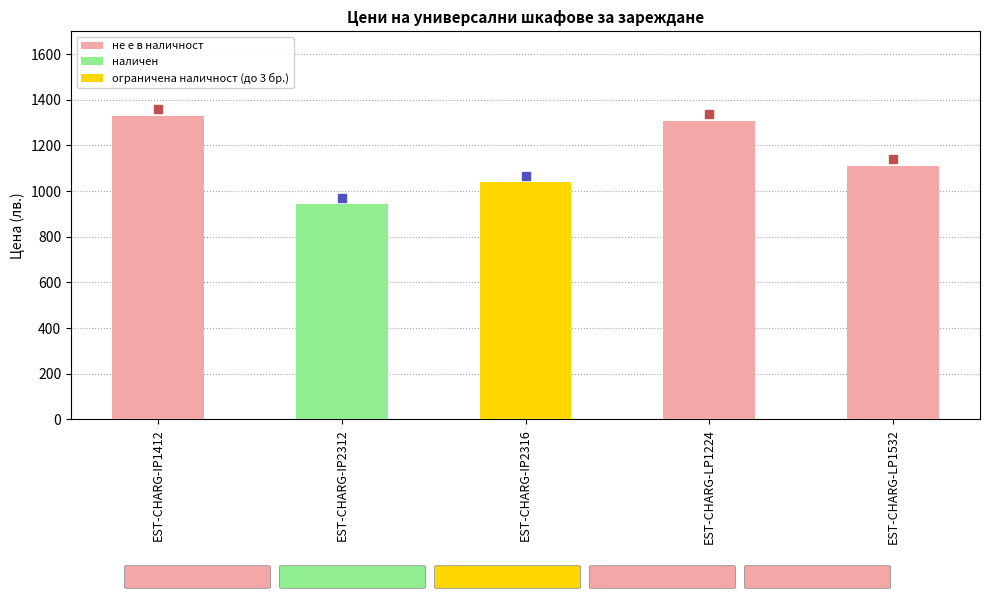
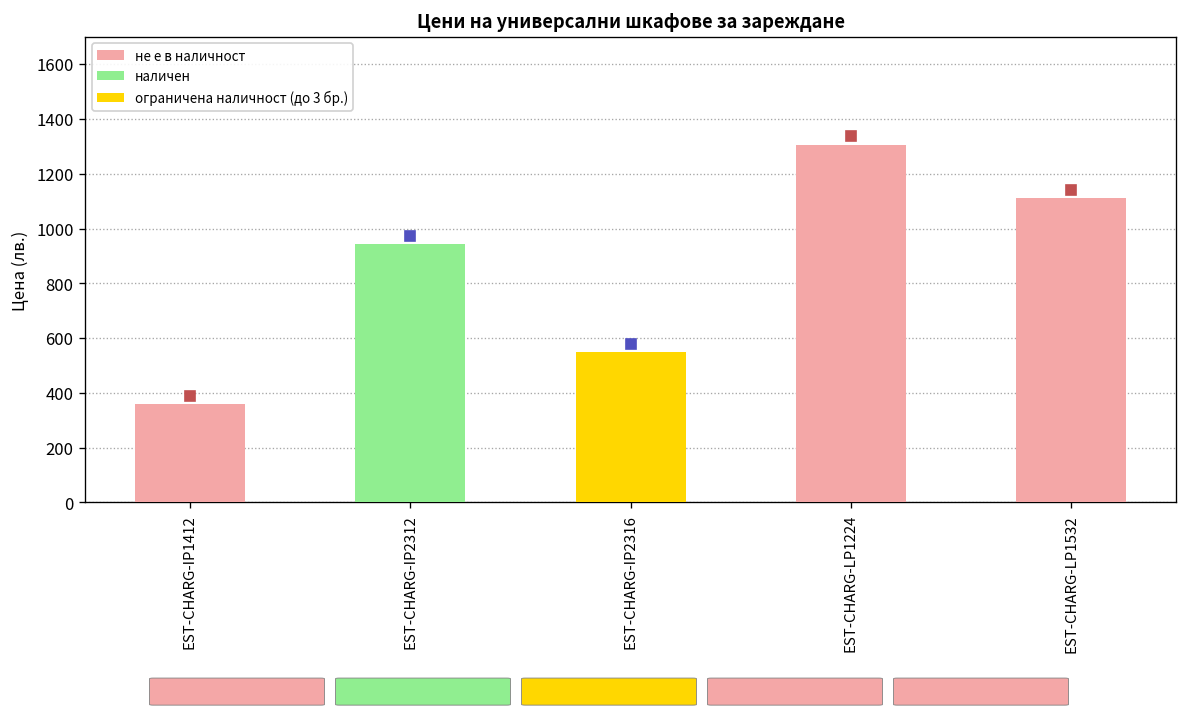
  {
    "не е в наличност": {
-     "EST-CHARG-IP1412": 1330,
+     "EST-CHARG-IP1412": 360,
      "EST-CHARG-LP1224": 1310,
      "EST-CHARG-LP1532": 1110
    },
    "наличен": {
      "EST-CHARG-IP2312": 940
    },
    "ограничена наличност (до 3 бр.)": {
-     "EST-CHARG-IP2316": 1040
+     "EST-CHARG-IP2316": 550
    }
  }
